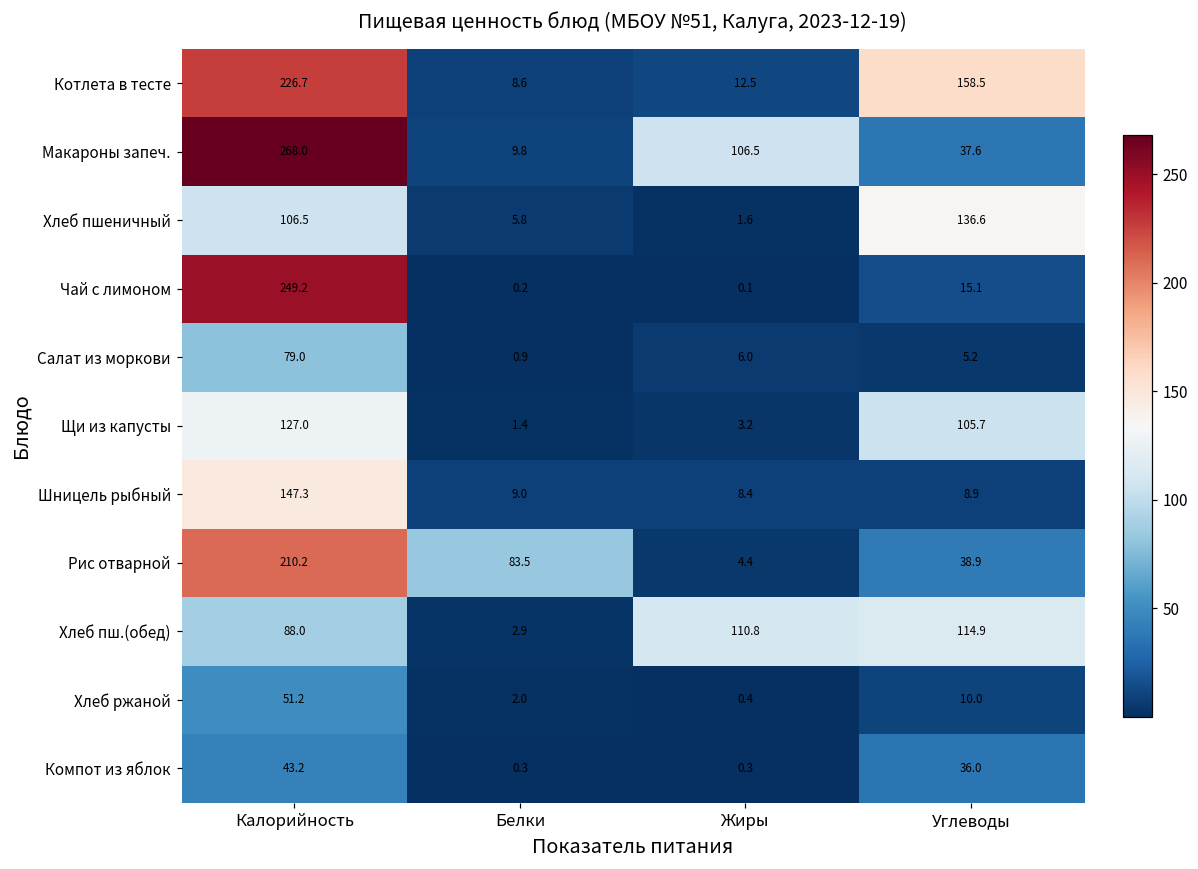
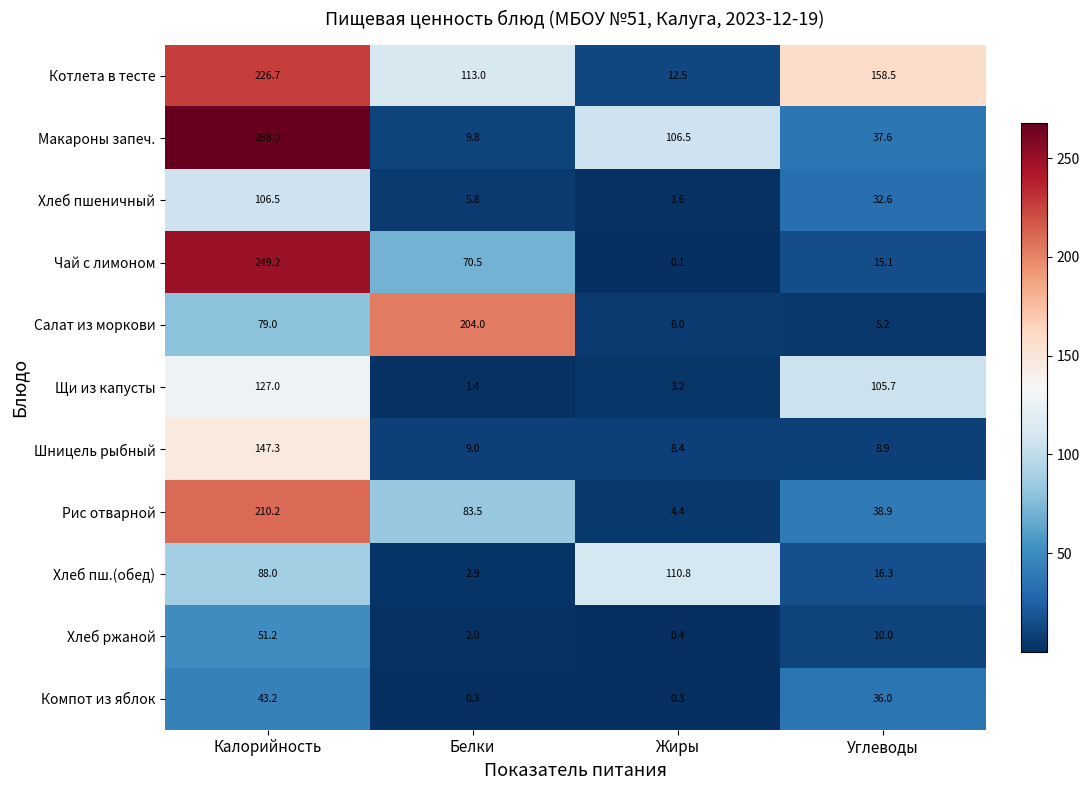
  {
    "Котлета в тесте": {
      "Калорийность": 226.7,
-     "Белки": 8.6,
+     "Белки": 113.0,
      "Жиры": 12.5,
      "Углеводы": 158.5
    },
    "Макароны запеч.": {
      "Калорийность": 268.0,
      "Белки": 9.8,
      "Жиры": 106.5,
      "Углеводы": 37.6
    },
    "Хлеб пшеничный": {
      "Калорийность": 106.5,
      "Белки": 5.8,
      "Жиры": 1.6,
-     "Углеводы": 136.6
+     "Углеводы": 32.6
    },
    "Чай с лимоном": {
      "Калорийность": 249.2,
-     "Белки": 0.2,
+     "Белки": 70.5,
      "Жиры": 0.1,
      "Углеводы": 15.1
    },
    "Салат из моркови": {
      "Калорийность": 79.0,
-     "Белки": 0.9,
+     "Белки": 204.0,
      "Жиры": 6.0,
      "Углеводы": 5.2
    },
    "Щи из капусты": {
      "Калорийность": 127.0,
      "Белки": 1.4,
      "Жиры": 3.2,
      "Углеводы": 105.7
    },
    "Шницель рыбный": {
      "Калорийность": 147.3,
      "Белки": 9.0,
      "Жиры": 8.4,
      "Углеводы": 8.9
    },
    "Рис отварной": {
      "Калорийность": 210.2,
      "Белки": 83.5,
      "Жиры": 4.4,
      "Углеводы": 38.9
    },
    "Хлеб пш.(обед)": {
      "Калорийность": 88.0,
      "Белки": 2.9,
      "Жиры": 110.8,
-     "Углеводы": 114.9
+     "Углеводы": 16.3
    },
    "Хлеб ржаной": {
      "Калорийность": 51.2,
      "Белки": 2.0,
      "Жиры": 0.4,
      "Углеводы": 10.0
    },
    "Компот из яблок": {
      "Калорийность": 43.2,
      "Белки": 0.3,
      "Жиры": 0.3,
      "Углеводы": 36.0
    }
  }
